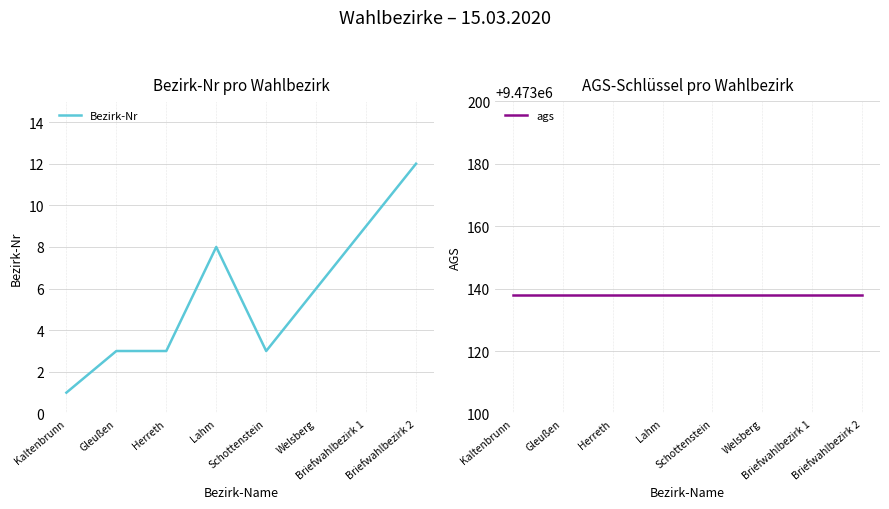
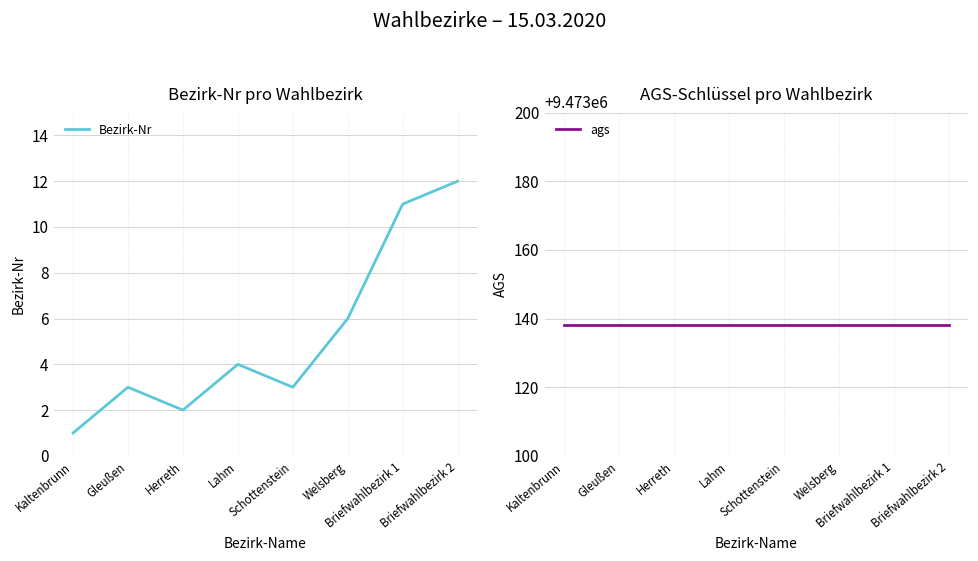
  {
    "Bezirk-Nr pro Wahlbezirk": {
      "Kaltenbrunn": 1,
      "Gleußen": 3,
-     "Herreth": 3,
-     "Lahm": 8,
+     "Herreth": 2,
+     "Lahm": 4,
      "Schottenstein": 3,
      "Welsberg": 6,
-     "Briefwahlbezirk 1": 9,
+     "Briefwahlbezirk 1": 11,
      "Briefwahlbezirk 2": 12
    },
    "AGS-Schlüssel pro Wahlbezirk": {
      "Kaltenbrunn": 9473138,
      "Gleußen": 9473138,
      "Herreth": 9473138,
      "Lahm": 9473138,
      "Schottenstein": 9473138,
      "Welsberg": 9473138,
      "Briefwahlbezirk 1": 9473138,
      "Briefwahlbezirk 2": 9473138
    }
  }
